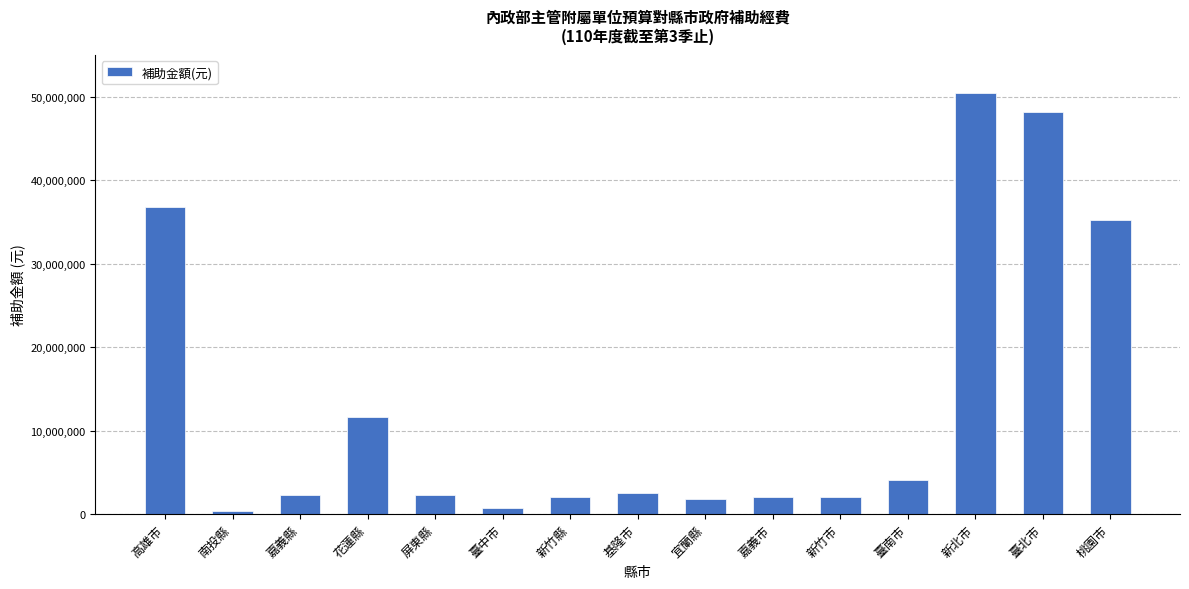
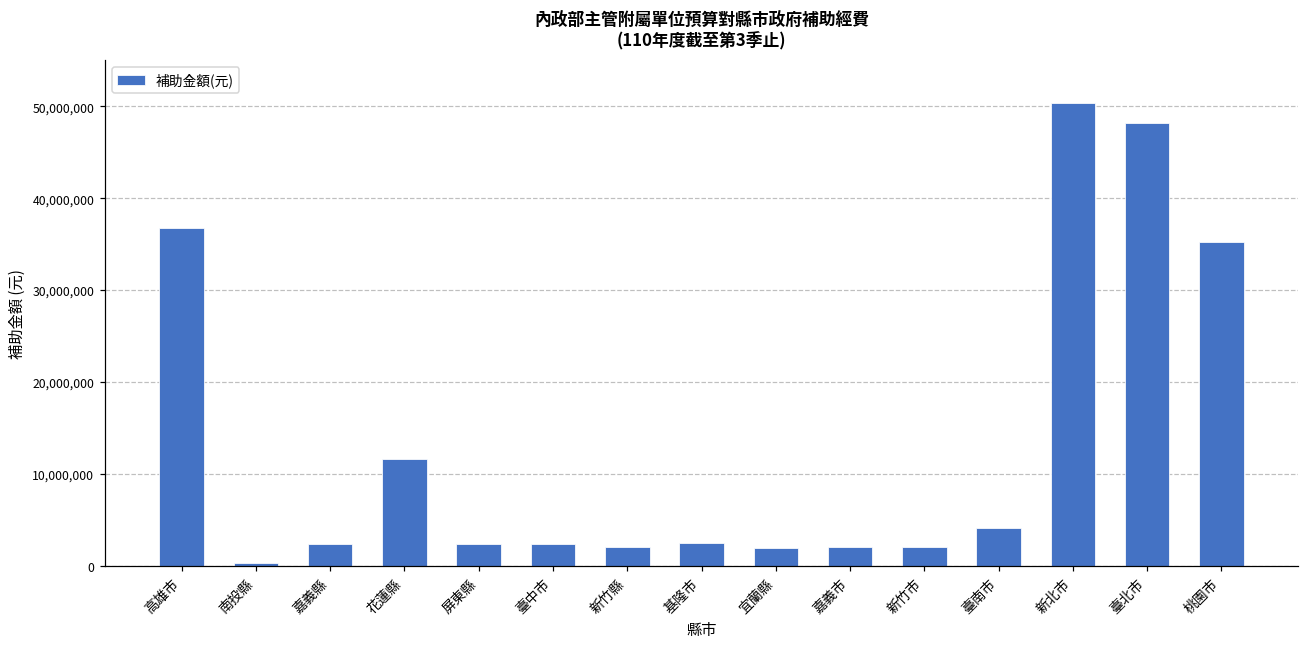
  {
    "高雄市": "37,000,000",
    "南投縣": "0",
    "嘉義縣": "2,000,000",
    "花蓮縣": "12,000,000",
    "屏東縣": "2,000,000",
-   "臺中市": "1,000,000",
+   "臺中市": "2,000,000",
    "新竹縣": "2,000,000",
    "基隆市": "2,000,000",
    "宜蘭縣": "2,000,000",
    "嘉義市": "2,000,000",
    "新竹市": "2,000,000",
    "臺南市": "4,000,000",
    "新北市": "50,000,000",
    "臺北市": "48,000,000",
    "桃園市": "35,000,000"
  }
